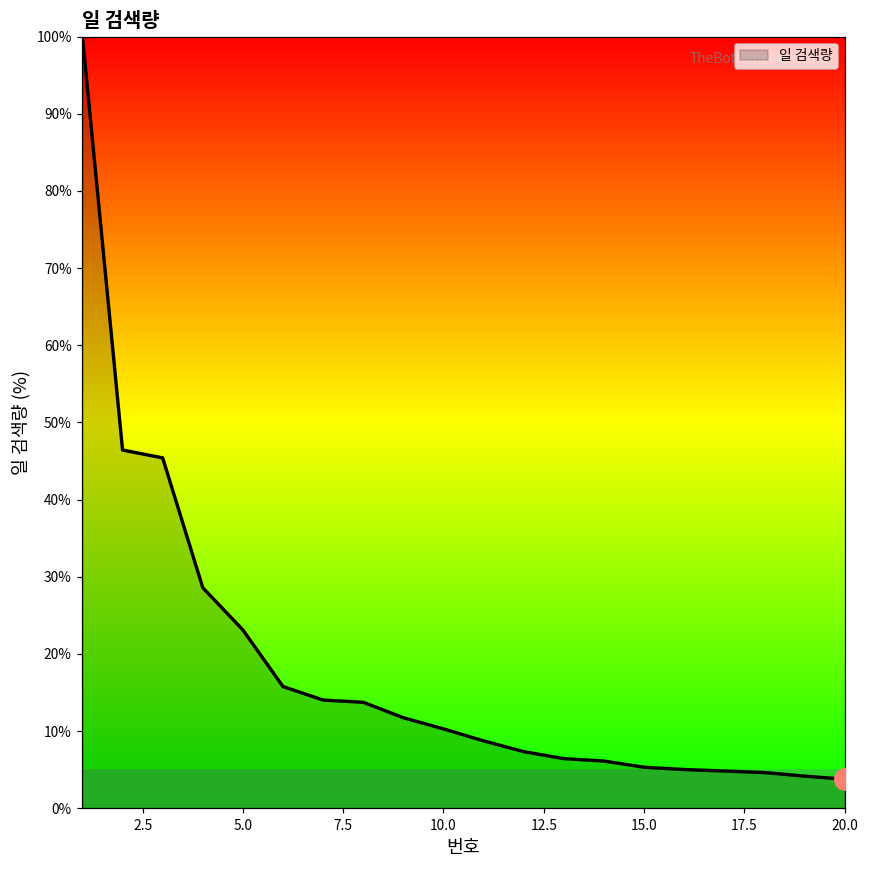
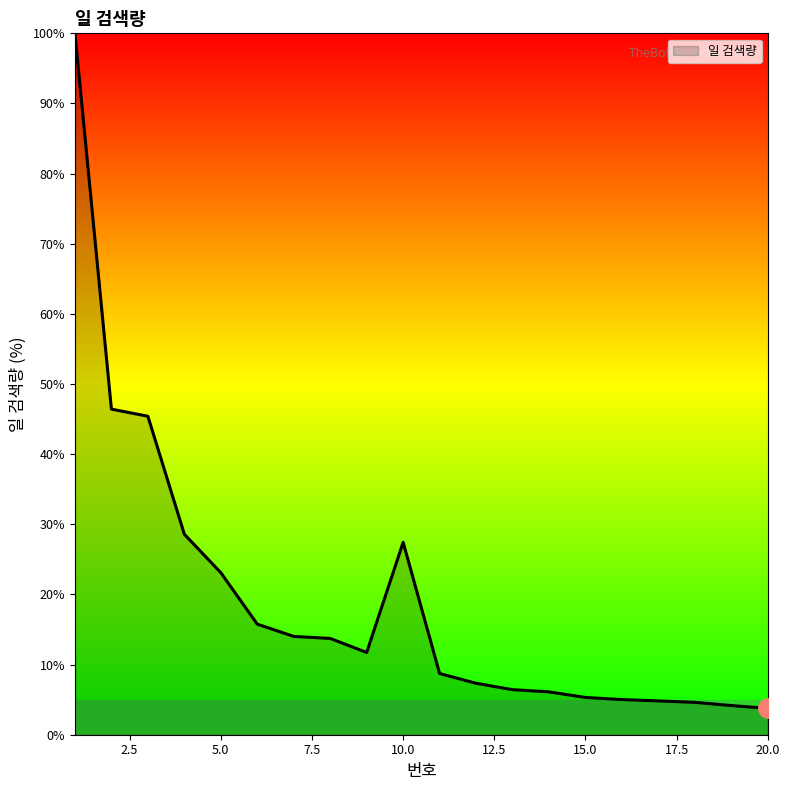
  {
    "일 검색량": {
      "5.0": "23%",
-     "10.0": "10%",
+     "10.0": "27%",
      "15.0": "5%"
    }
  }
